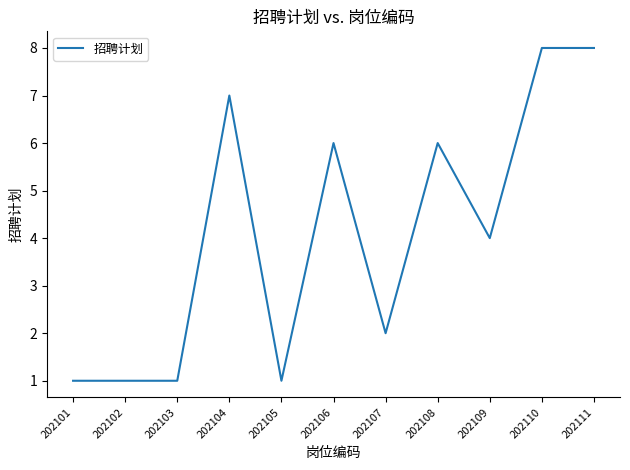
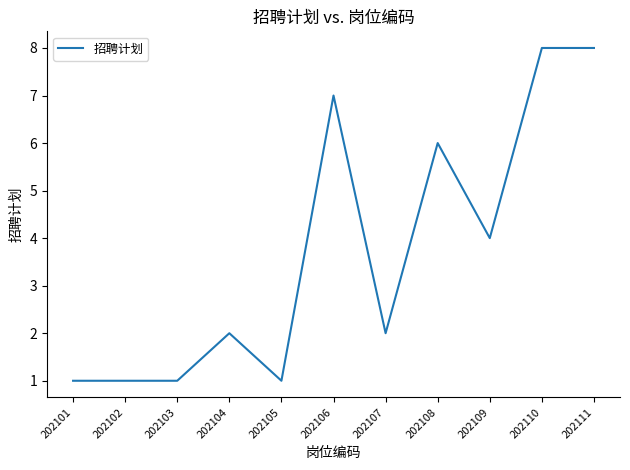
  {
    "202101": 1,
    "202102": 1,
    "202103": 1,
-   "202104": 7,
+   "202104": 2,
    "202105": 1,
-   "202106": 6,
+   "202106": 7,
    "202107": 2,
    "202108": 6,
    "202109": 4,
    "202110": 8,
    "202111": 8
  }
